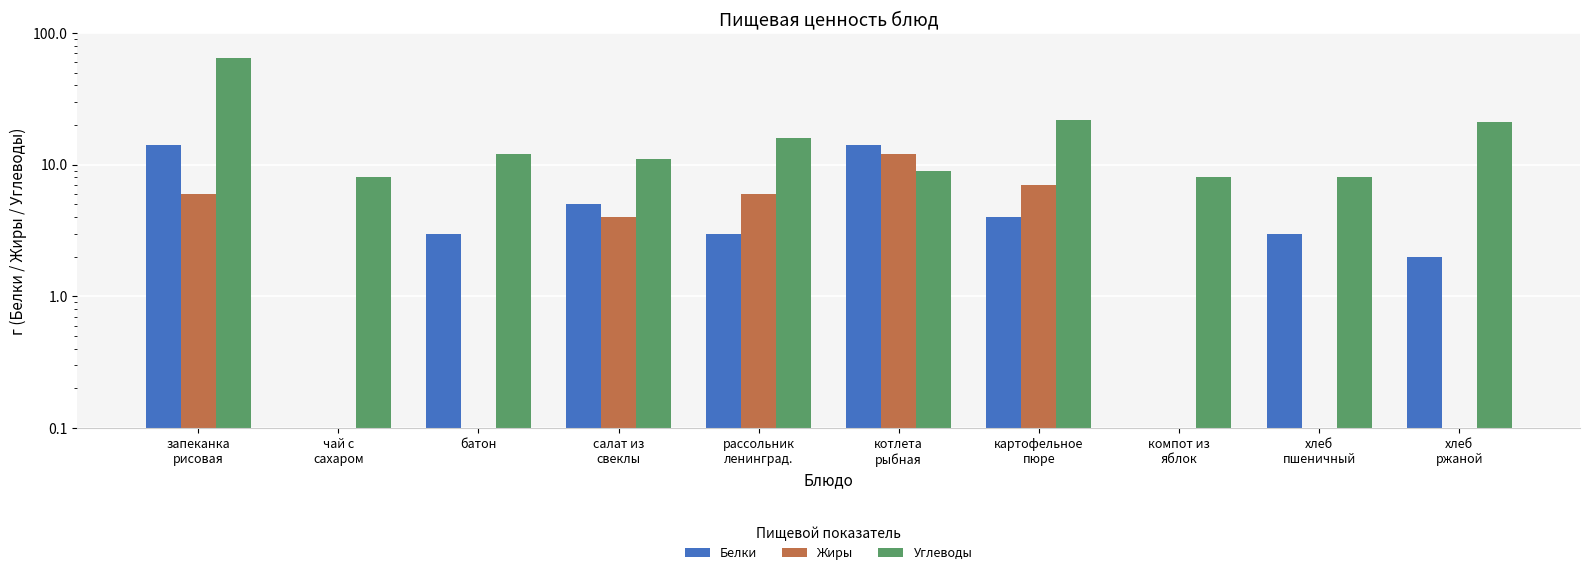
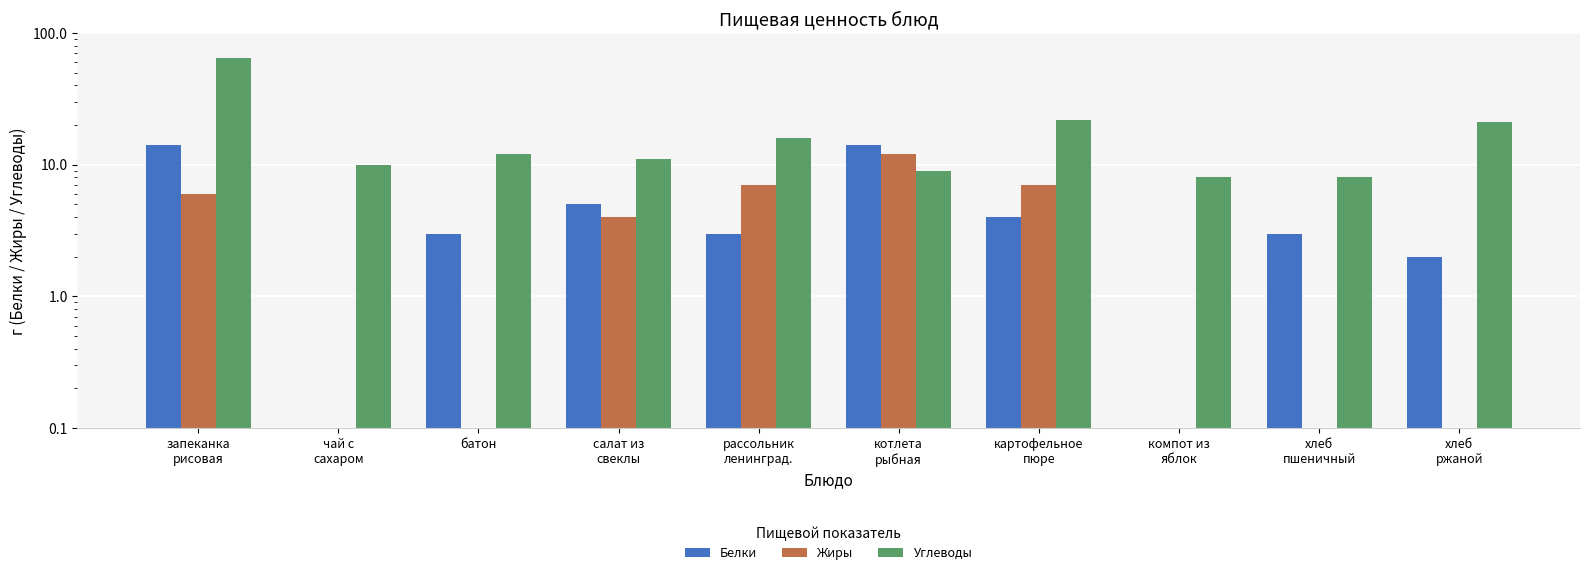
  {
    "Белки": {
      "запеканка рисовая": 14,
      "батон": 3,
      "салат из свеклы": 5,
      "рассольник ленинград.": 3,
      "котлета рыбная": 14,
      "картофельное пюре": 4,
      "хлеб пшеничный": 3,
      "хлеб ржаной": 2
    },
    "Жиры": {
      "запеканка рисовая": 6,
      "салат из свеклы": 4,
-     "рассольник ленинград.": 6,
+     "рассольник ленинград.": 7,
      "котлета рыбная": 12,
      "картофельное пюре": 7
    },
    "Углеводы": {
      "запеканка рисовая": 60,
-     "чай с сахаром": 8,
+     "чай с сахаром": 10,
      "батон": 12,
      "салат из свеклы": 11,
      "рассольник ленинград.": 16,
      "котлета рыбная": 9,
      "картофельное пюре": 22,
      "компот из яблок": 8,
      "хлеб пшеничный": 8,
      "хлеб ржаной": 21
    }
  }
